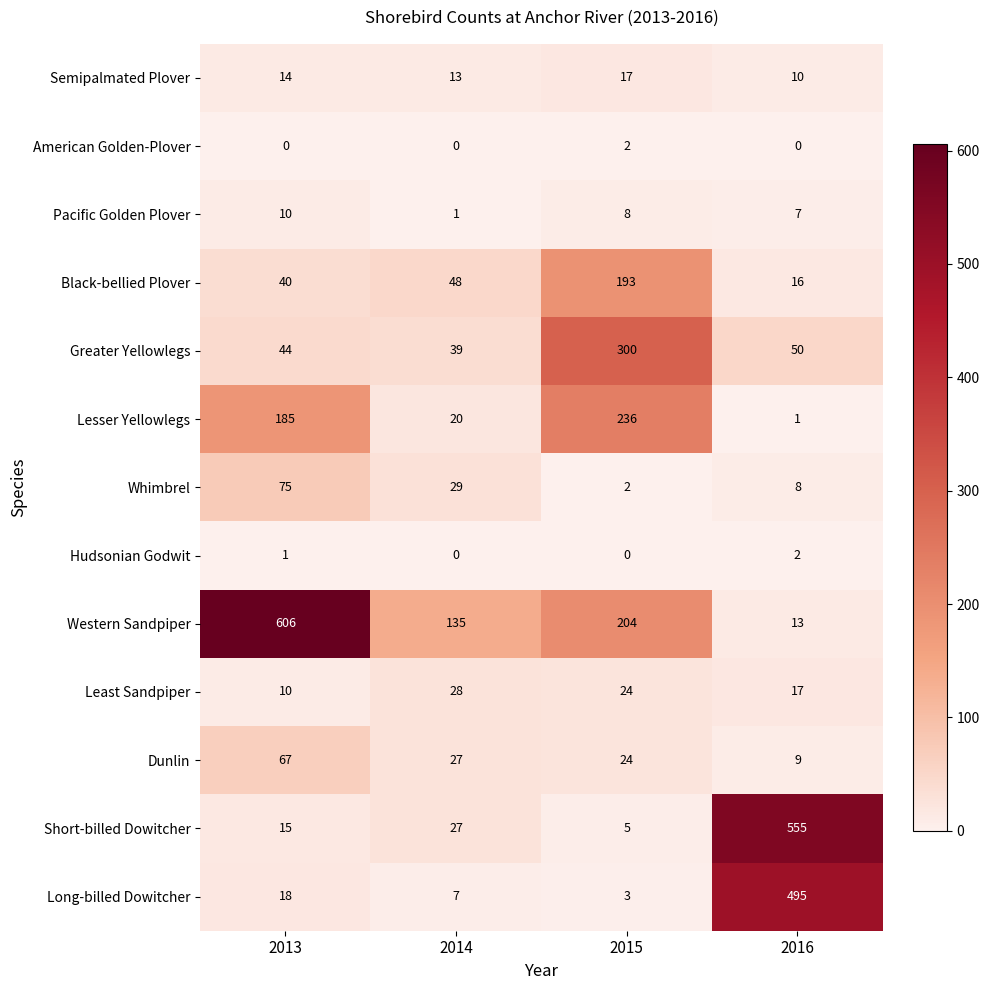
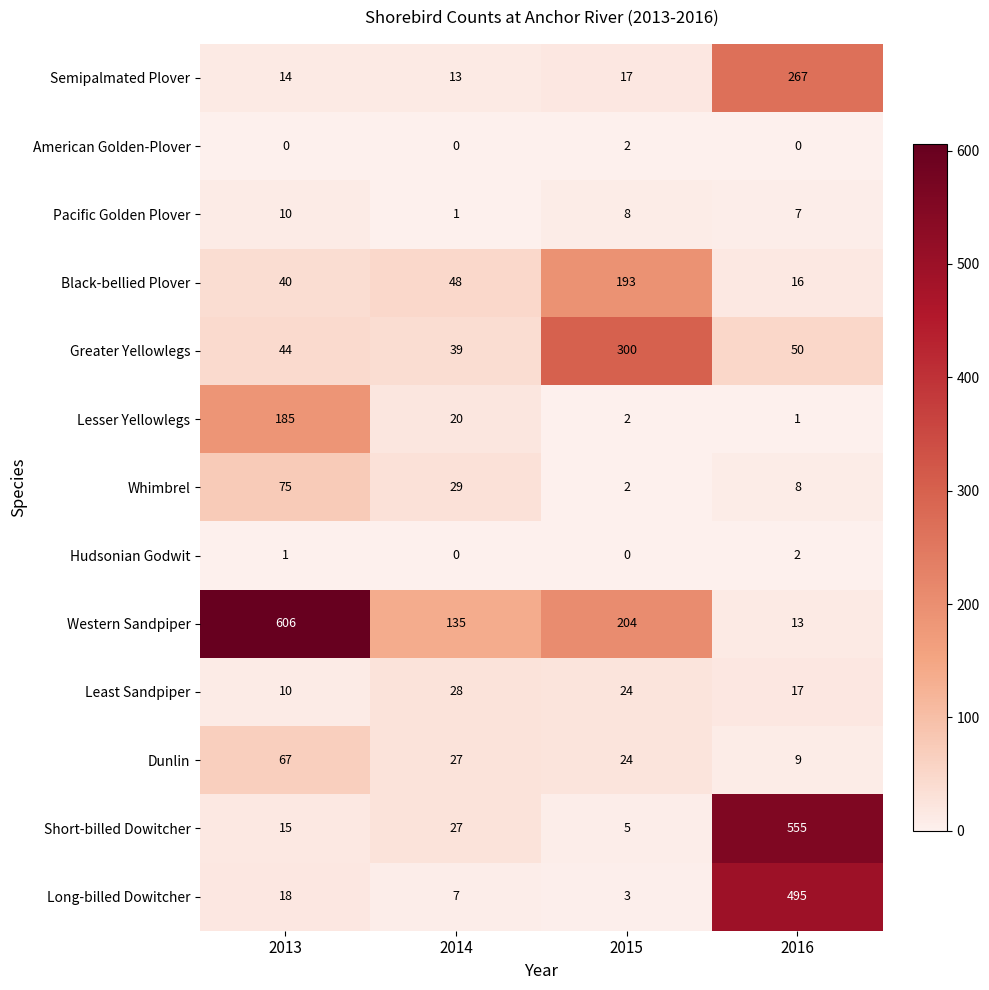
  {
    "Semipalmated Plover": {
      "2013": 14,
      "2014": 13,
      "2015": 17,
-     "2016": 10
+     "2016": 267
    },
    "American Golden-Plover": {
      "2013": 0,
      "2014": 0,
      "2015": 2,
      "2016": 0
    },
    "Pacific Golden Plover": {
      "2013": 10,
      "2014": 1,
      "2015": 8,
      "2016": 7
    },
    "Black-bellied Plover": {
      "2013": 40,
      "2014": 48,
      "2015": 193,
      "2016": 16
    },
    "Greater Yellowlegs": {
      "2013": 44,
      "2014": 39,
      "2015": 300,
      "2016": 50
    },
    "Lesser Yellowlegs": {
      "2013": 185,
      "2014": 20,
-     "2015": 236,
+     "2015": 2,
      "2016": 1
    },
    "Whimbrel": {
      "2013": 75,
      "2014": 29,
      "2015": 2,
      "2016": 8
    },
    "Hudsonian Godwit": {
      "2013": 1,
      "2014": 0,
      "2015": 0,
      "2016": 2
    },
    "Western Sandpiper": {
      "2013": 606,
      "2014": 135,
      "2015": 204,
      "2016": 13
    },
    "Least Sandpiper": {
      "2013": 10,
      "2014": 28,
      "2015": 24,
      "2016": 17
    },
    "Dunlin": {
      "2013": 67,
      "2014": 27,
      "2015": 24,
      "2016": 9
    },
    "Short-billed Dowitcher": {
      "2013": 15,
      "2014": 27,
      "2015": 5,
      "2016": 555
    },
    "Long-billed Dowitcher": {
      "2013": 18,
      "2014": 7,
      "2015": 3,
      "2016": 495
    }
  }
